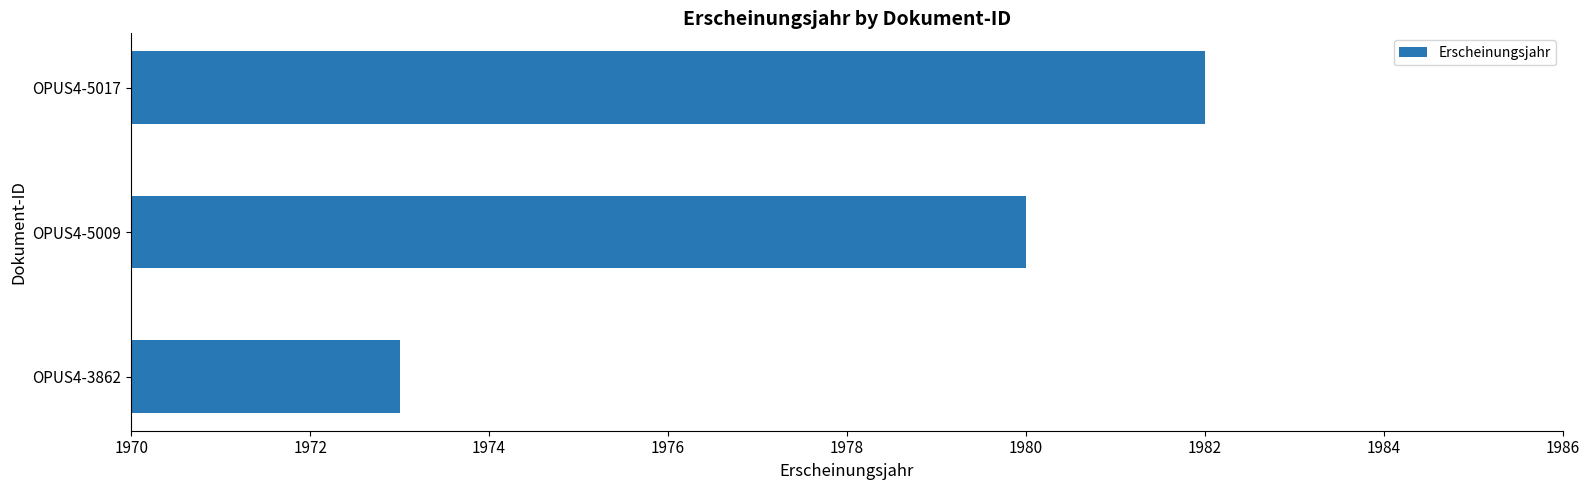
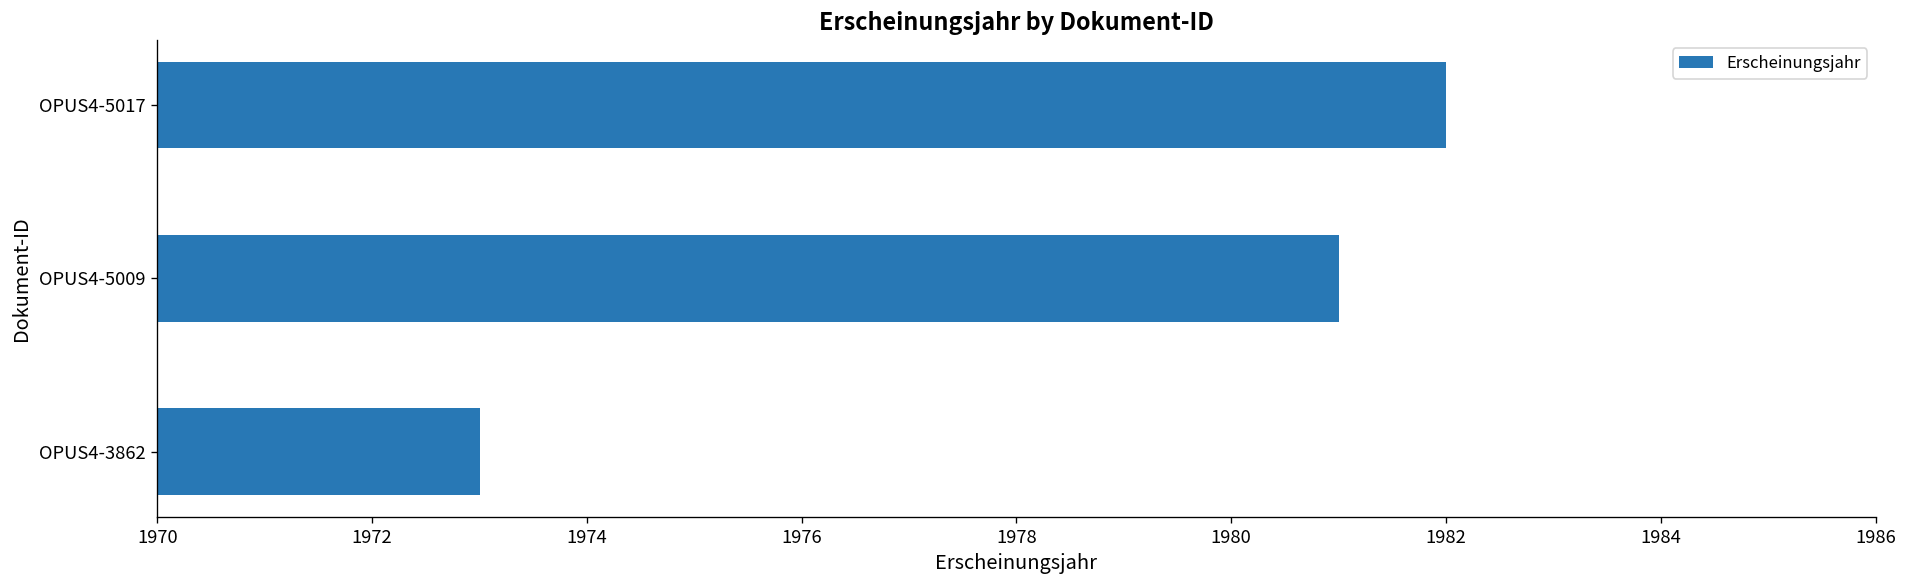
  {
    "OPUS4-5017": 1982,
-   "OPUS4-5009": 1980,
+   "OPUS4-5009": 1981,
    "OPUS4-3862": 1973
  }
